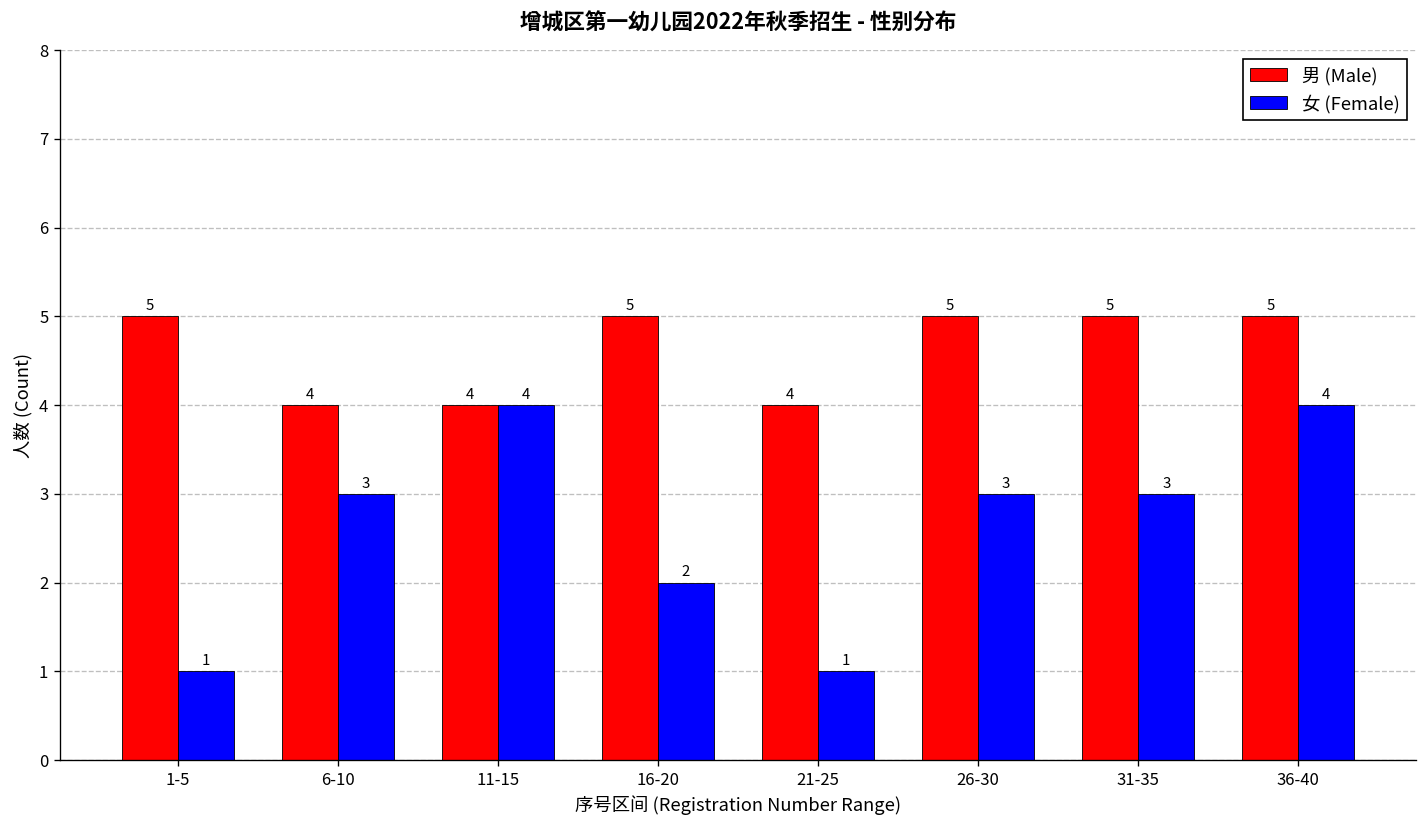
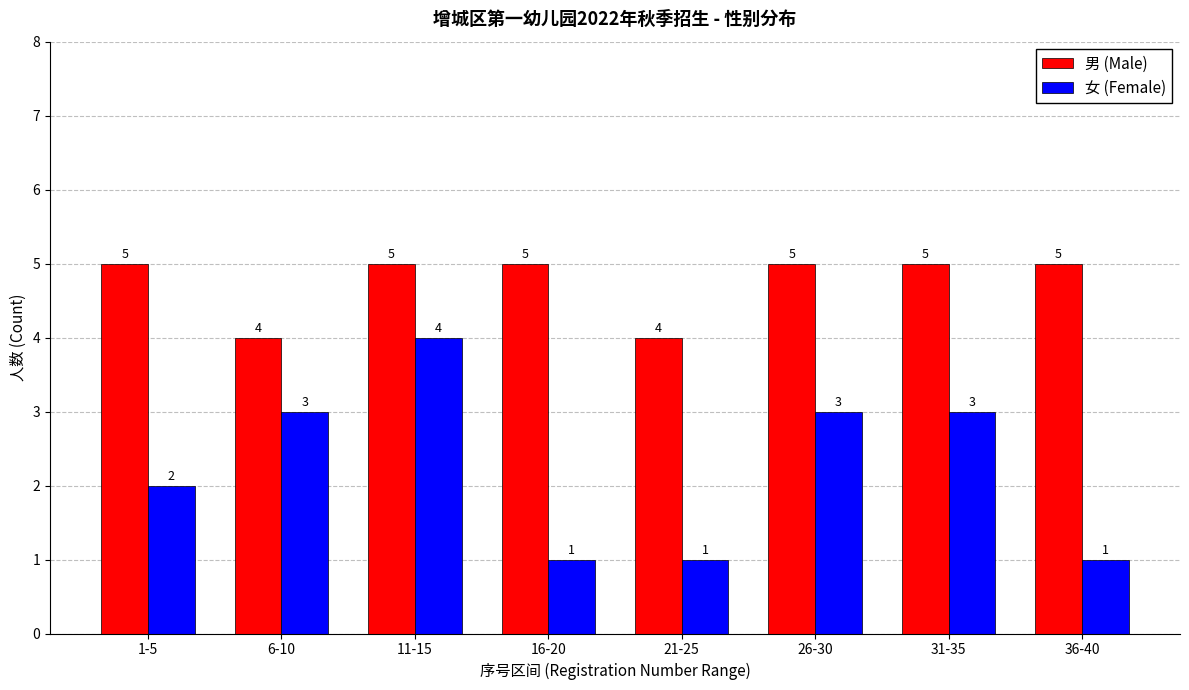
  {
    "男 (Male)": {
      "1-5": 5,
      "6-10": 4,
-     "11-15": 4,
+     "11-15": 5,
      "16-20": 5,
      "21-25": 4,
      "26-30": 5,
      "31-35": 5,
      "36-40": 5
    },
    "女 (Female)": {
-     "1-5": 1,
+     "1-5": 2,
      "6-10": 3,
      "11-15": 4,
-     "16-20": 2,
+     "16-20": 1,
      "21-25": 1,
      "26-30": 3,
      "31-35": 3,
-     "36-40": 4
+     "36-40": 1
    }
  }
